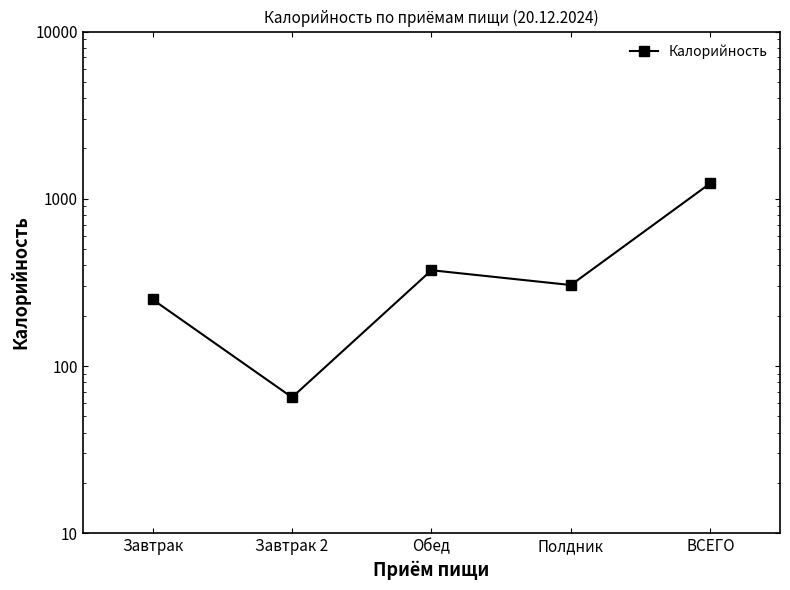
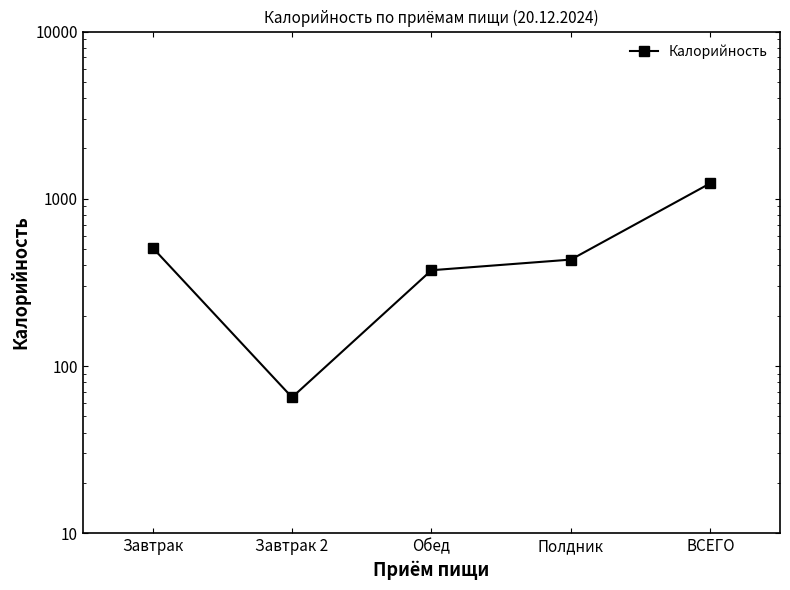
  {
-   "Завтрак": 250,
+   "Завтрак": 510,
    "Завтрак 2": 65,
    "Обед": 370,
-   "Полдник": 310,
+   "Полдник": 430,
    "ВСЕГО": 1200
  }
